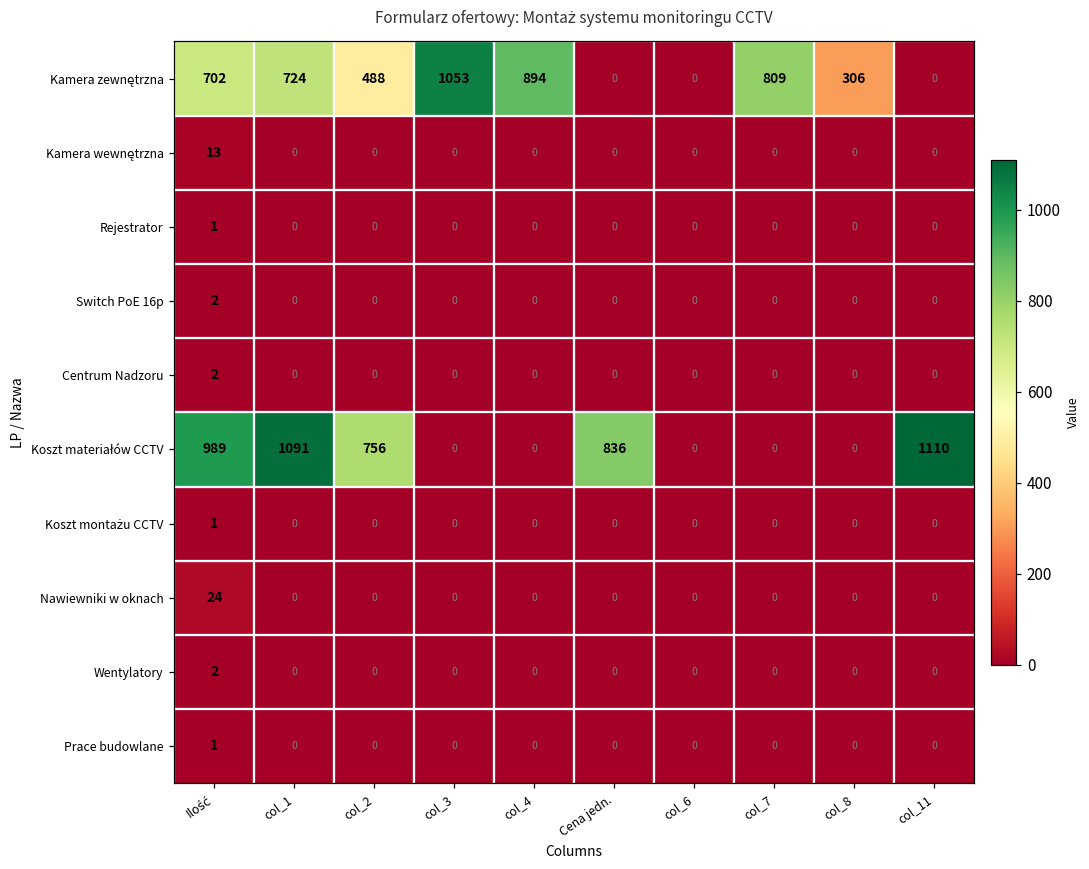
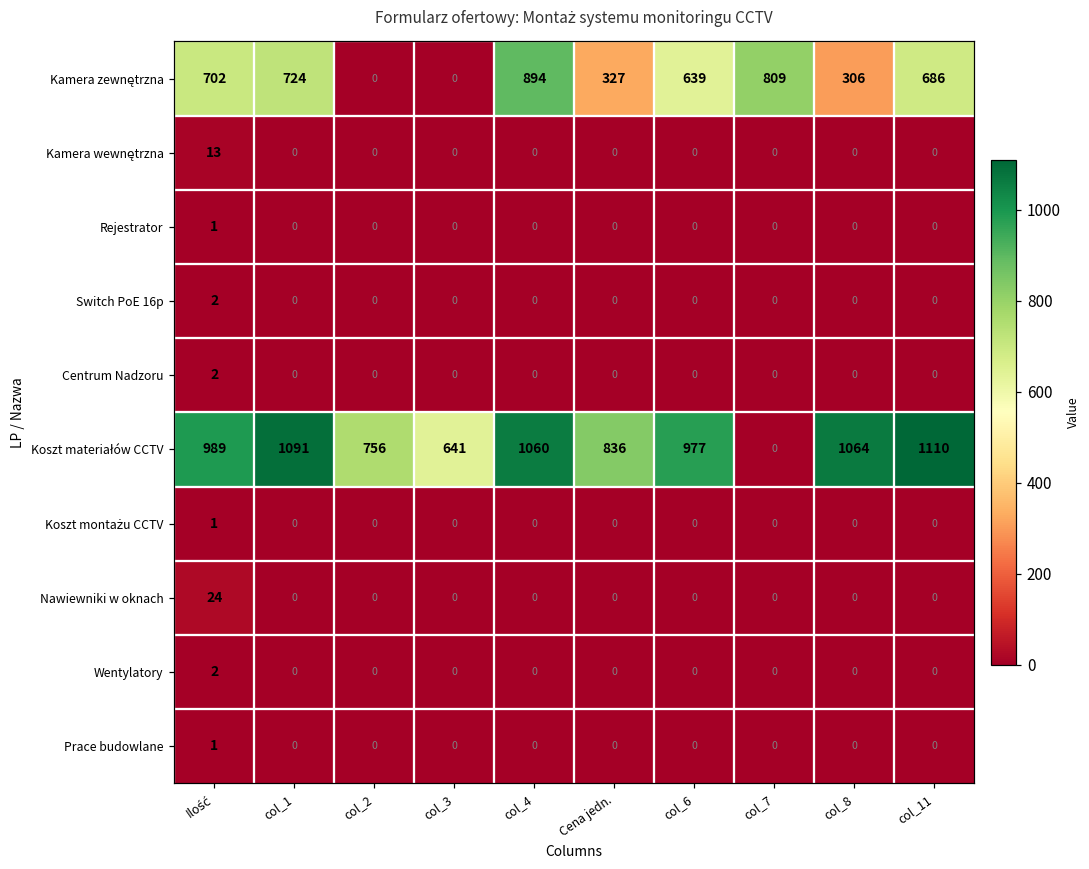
  {
    "Kamera zewnętrzna": {
      "Ilość": 702,
      "col_1": 724,
-     "col_2": 488,
-     "col_3": 1053,
+     "col_2": 0,
+     "col_3": 0,
      "col_4": 894,
-     "Cena jedn.": 0,
-     "col_6": 0,
+     "Cena jedn.": 327,
+     "col_6": 639,
      "col_7": 809,
      "col_8": 306,
-     "col_11": 0
+     "col_11": 686
    },
    "Kamera wewnętrzna": {
      "Ilość": 13,
      "col_1": 0,
      "col_2": 0,
      "col_3": 0,
      "col_4": 0,
      "Cena jedn.": 0,
      "col_6": 0,
      "col_7": 0,
      "col_8": 0,
      "col_11": 0
    },
    "Rejestrator": {
      "Ilość": 1,
      "col_1": 0,
      "col_2": 0,
      "col_3": 0,
      "col_4": 0,
      "Cena jedn.": 0,
      "col_6": 0,
      "col_7": 0,
      "col_8": 0,
      "col_11": 0
    },
    "Switch PoE 16p": {
      "Ilość": 2,
      "col_1": 0,
      "col_2": 0,
      "col_3": 0,
      "col_4": 0,
      "Cena jedn.": 0,
      "col_6": 0,
      "col_7": 0,
      "col_8": 0,
      "col_11": 0
    },
    "Centrum Nadzoru": {
      "Ilość": 2,
      "col_1": 0,
      "col_2": 0,
      "col_3": 0,
      "col_4": 0,
      "Cena jedn.": 0,
      "col_6": 0,
      "col_7": 0,
      "col_8": 0,
      "col_11": 0
    },
    "Koszt materiałów CCTV": {
      "Ilość": 989,
      "col_1": 1091,
      "col_2": 756,
-     "col_3": 0,
-     "col_4": 0,
+     "col_3": 641,
+     "col_4": 1060,
      "Cena jedn.": 836,
-     "col_6": 0,
+     "col_6": 977,
      "col_7": 0,
-     "col_8": 0,
+     "col_8": 1064,
      "col_11": 1110
    },
    "Koszt montażu CCTV": {
      "Ilość": 1,
      "col_1": 0,
      "col_2": 0,
      "col_3": 0,
      "col_4": 0,
      "Cena jedn.": 0,
      "col_6": 0,
      "col_7": 0,
      "col_8": 0,
      "col_11": 0
    },
    "Nawiewniki w oknach": {
      "Ilość": 24,
      "col_1": 0,
      "col_2": 0,
      "col_3": 0,
      "col_4": 0,
      "Cena jedn.": 0,
      "col_6": 0,
      "col_7": 0,
      "col_8": 0,
      "col_11": 0
    },
    "Wentylatory": {
      "Ilość": 2,
      "col_1": 0,
      "col_2": 0,
      "col_3": 0,
      "col_4": 0,
      "Cena jedn.": 0,
      "col_6": 0,
      "col_7": 0,
      "col_8": 0,
      "col_11": 0
    },
    "Prace budowlane": {
      "Ilość": 1,
      "col_1": 0,
      "col_2": 0,
      "col_3": 0,
      "col_4": 0,
      "Cena jedn.": 0,
      "col_6": 0,
      "col_7": 0,
      "col_8": 0,
      "col_11": 0
    }
  }
